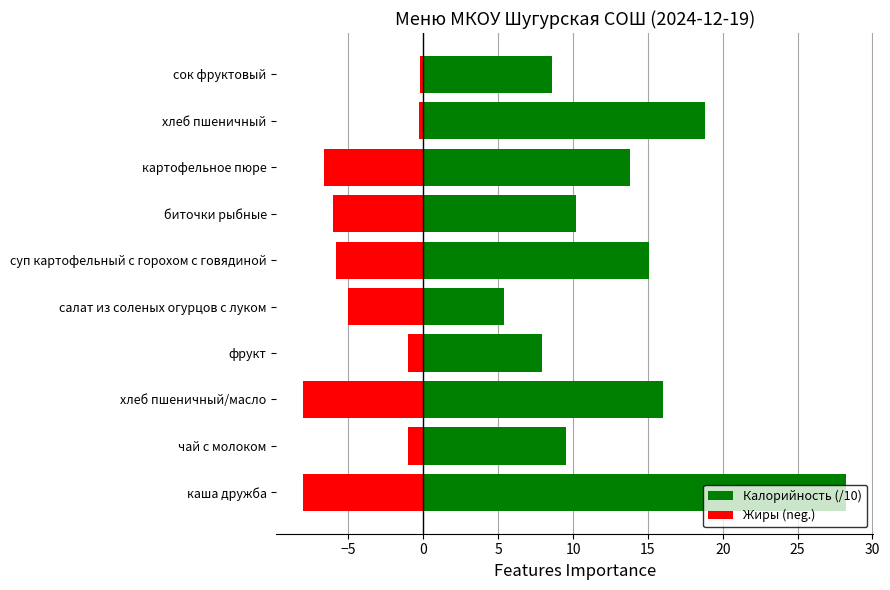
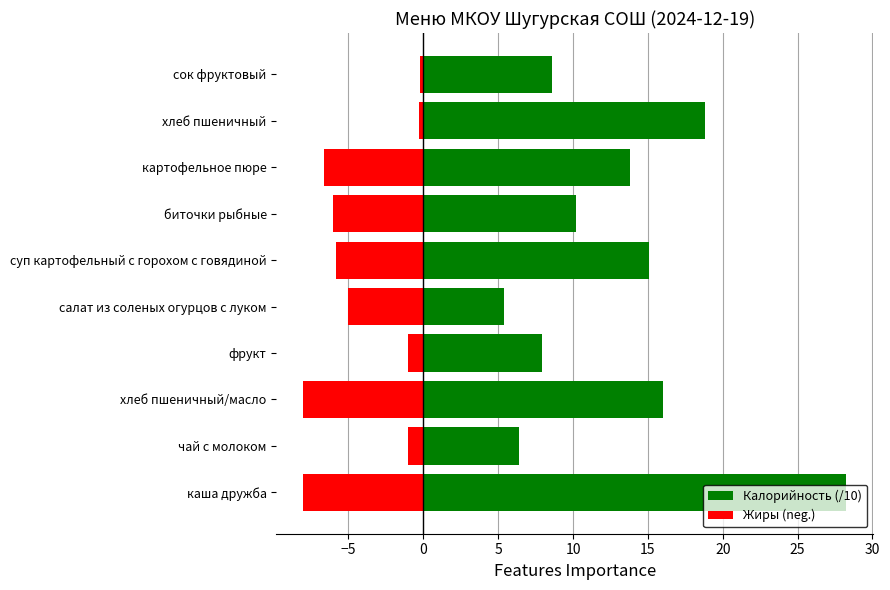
  {
    "Калорийность (/10)": {
      "сок фруктовый": 8.6,
      "хлеб пшеничный": 18.8,
      "картофельное пюре": 13.8,
      "биточки рыбные": 10.2,
      "суп картофельный с горохом с говядиной": 15.1,
      "салат из соленых огурцов с луком": 5.4,
      "фрукт": 7.9,
      "хлеб пшеничный/масло": 16.0,
-     "чай с молоком": 9.5
+     "чай с молоком": 6.4
    },
    "Жиры (neg.)": {
      "сок фруктовый": -0.2,
      "хлеб пшеничный": -0.3,
      "картофельное пюре": -6.6,
      "биточки рыбные": -6.0,
      "суп картофельный с горохом с говядиной": -5.8,
      "салат из соленых огурцов с луком": -5.0,
      "фрукт": -1.0,
      "хлеб пшеничный/масло": -8.0,
      "чай с молоком": -1.0,
      "каша дружба": -8.0
    }
  }
